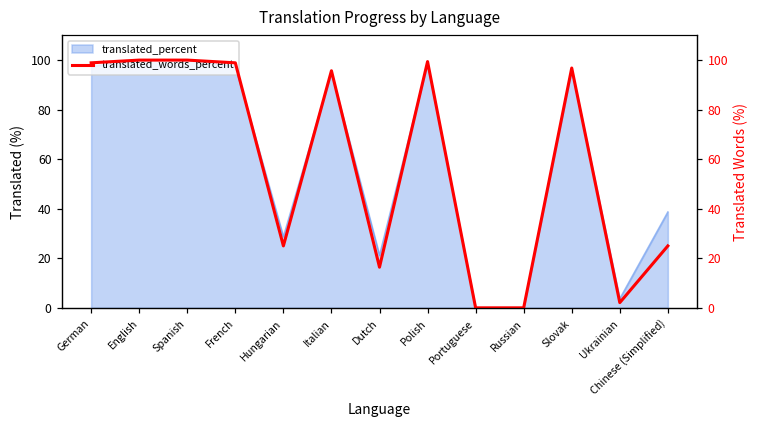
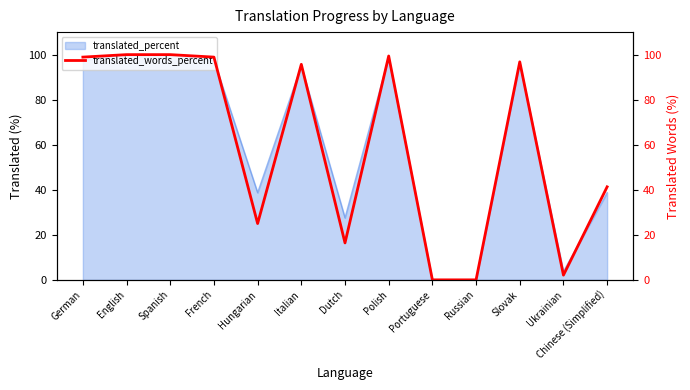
  {
    "translated_percent": {
-     "Hungarian": 29,
+     "Hungarian": 39,
      "Italian": 95,
-     "Dutch": 21,
+     "Dutch": 28,
      "Polish": 99,
      "Portuguese": 0,
      "Russian": 0,
      "Slovak": 96,
      "Ukrainian": 4,
      "Chinese (Simplified)": 39
    },
    "translated_words_percent": {
      "Hungarian": 25,
      "Italian": 96,
      "Dutch": 16,
      "Polish": 99,
      "Portuguese": 0,
      "Russian": 0,
      "Slovak": 97,
      "Ukrainian": 2,
-     "Chinese (Simplified)": 25
+     "Chinese (Simplified)": 41
    }
  }
